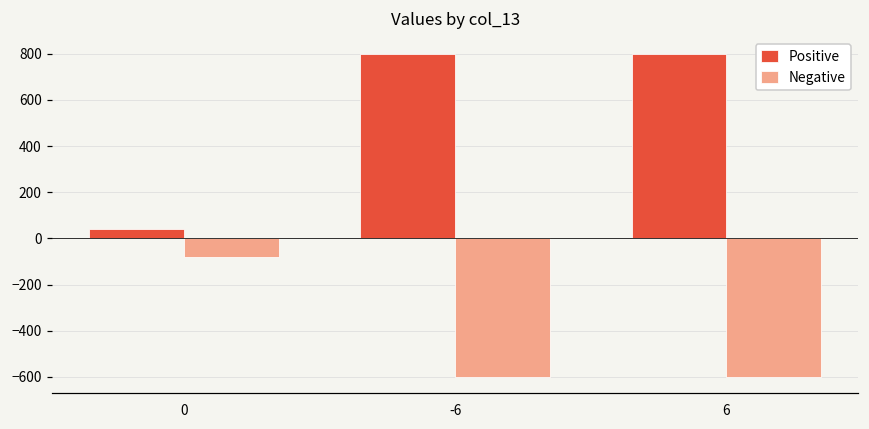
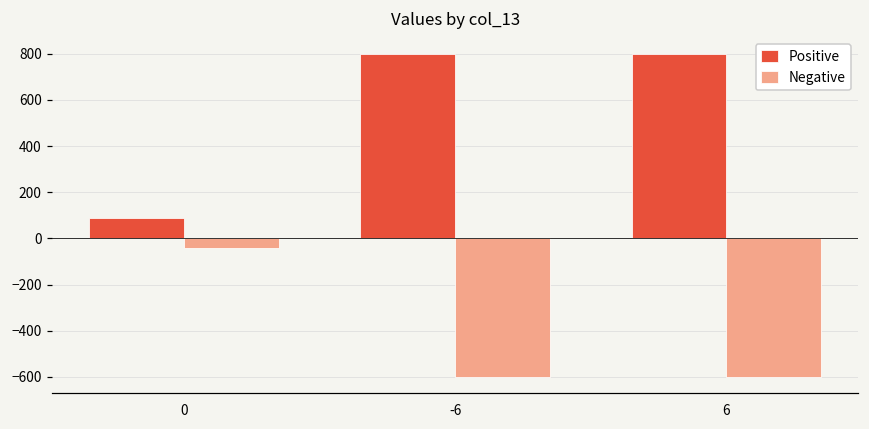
  {
    "Positive": {
-     "0": 40,
+     "0": 90,
      "-6": 800,
      "6": 800
    },
    "Negative": {
-     "0": -80,
+     "0": -40,
      "-6": -600,
      "6": -600
    }
  }
